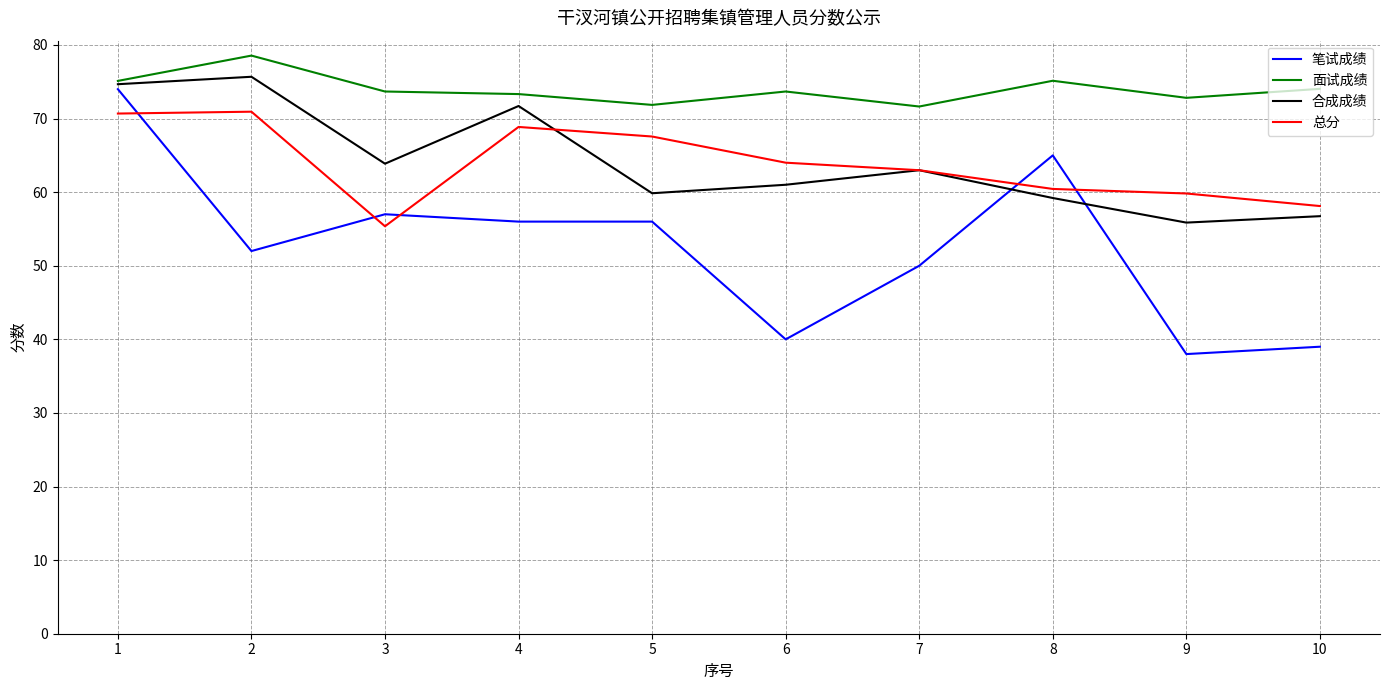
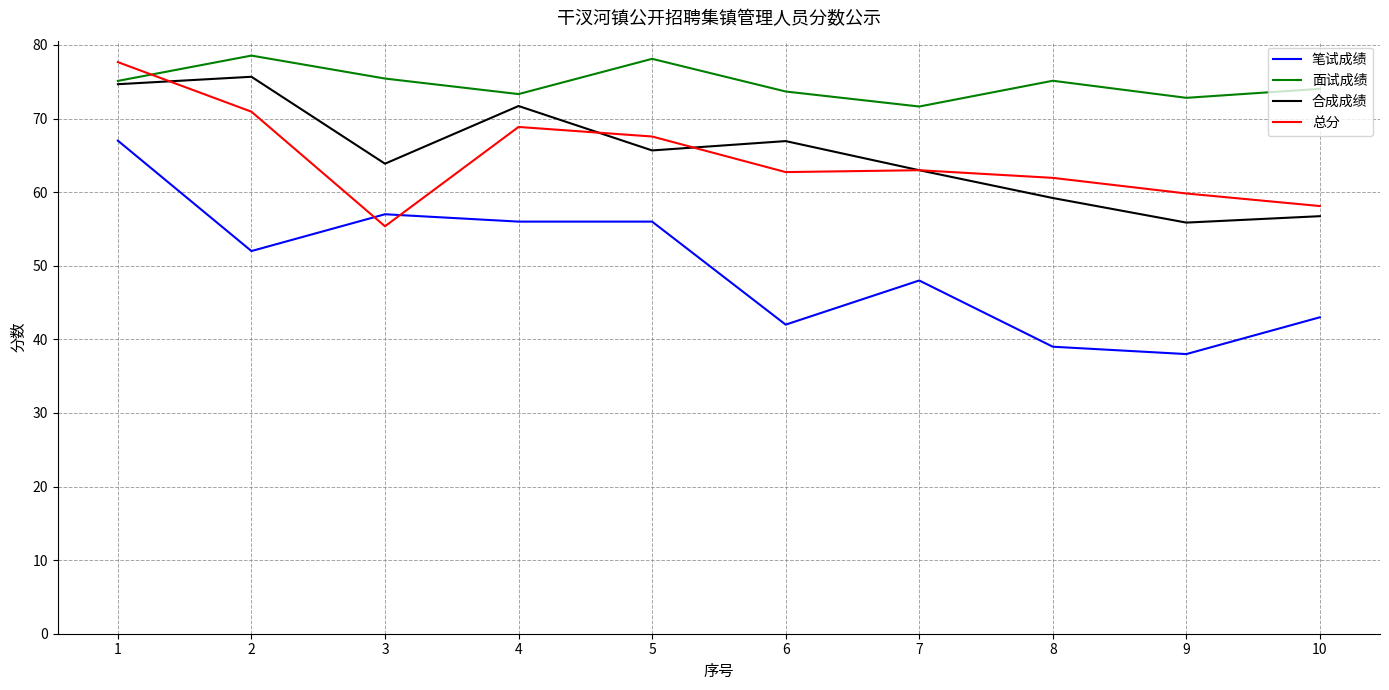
  {
    "笔试成绩": {
-     "1": 74,
+     "1": 67,
      "2": 52,
      "3": 57,
      "4": 56,
      "5": 56,
-     "6": 40,
-     "7": 50,
-     "8": 65,
+     "6": 42,
+     "7": 48,
+     "8": 39,
      "9": 38,
-     "10": 39
+     "10": 43
    },
    "面试成绩": {
      "1": 75,
      "2": 79,
-     "3": 74,
+     "3": 75,
      "4": 73,
-     "5": 72,
+     "5": 78,
      "6": 74,
      "7": 72,
      "8": 75,
      "9": 73
    },
    "合成成绩": {
      "1": 75,
      "2": 76,
      "3": 64,
      "4": 72,
-     "5": 60,
-     "6": 61,
+     "5": 66,
+     "6": 67,
      "8": 59,
      "9": 56,
      "10": 57
    },
    "总分": {
-     "1": 71,
+     "1": 78,
      "2": 71,
      "3": 55,
      "4": 69,
      "5": 68,
-     "6": 64,
-     "8": 60,
+     "6": 63,
+     "8": 62,
      "9": 60,
      "10": 58
    }
  }
